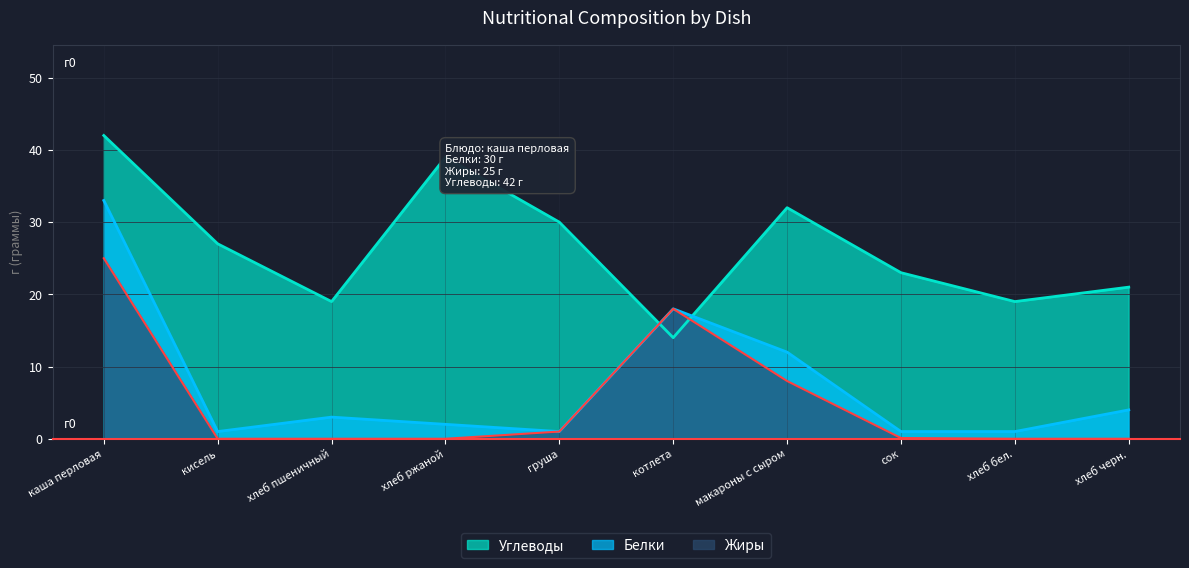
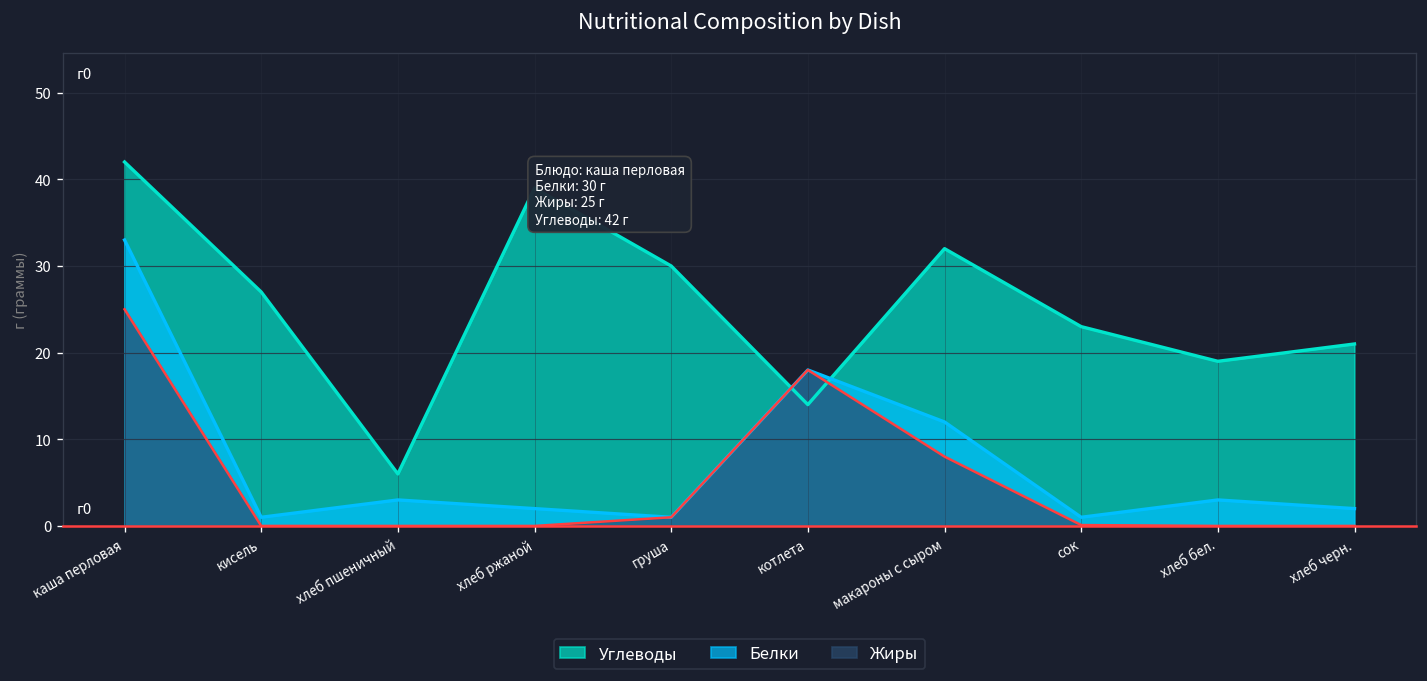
  {
    "Углеводы": {
      "каша перловая": 42,
      "кисель": 27,
-     "хлеб пшеничный": 19,
+     "хлеб пшеничный": 6,
      "груша": 30,
      "котлета": 14,
      "макароны с сыром": 32,
      "сок": 23,
      "хлеб бел.": 19,
      "хлеб черн.": 21
    },
    "Белки": {
      "каша перловая": 33,
      "кисель": 1,
      "хлеб пшеничный": 3,
      "хлеб ржаной": 2,
      "макароны с сыром": 12,
      "сок": 1,
-     "хлеб бел.": 1,
-     "хлеб черн.": 4
+     "хлеб бел.": 3,
+     "хлеб черн.": 2
    },
    "Жиры": {
      "каша перловая": 25,
      "кисель": 0,
      "хлеб пшеничный": 0,
      "хлеб ржаной": 0,
      "макароны с сыром": 8,
      "сок": 0,
      "хлеб бел.": 0,
      "хлеб черн.": 0
    }
  }
